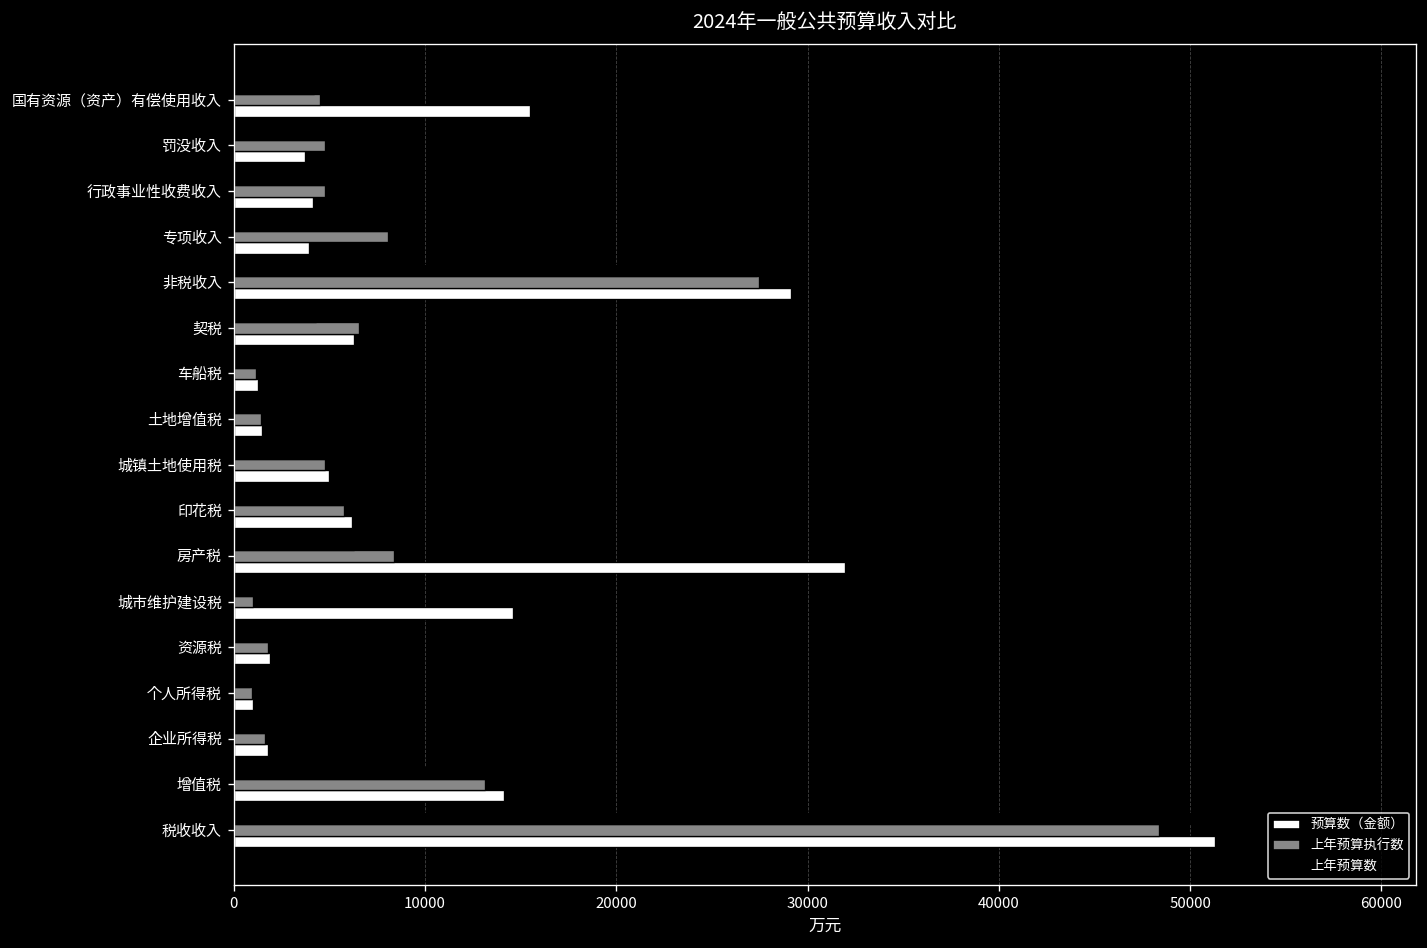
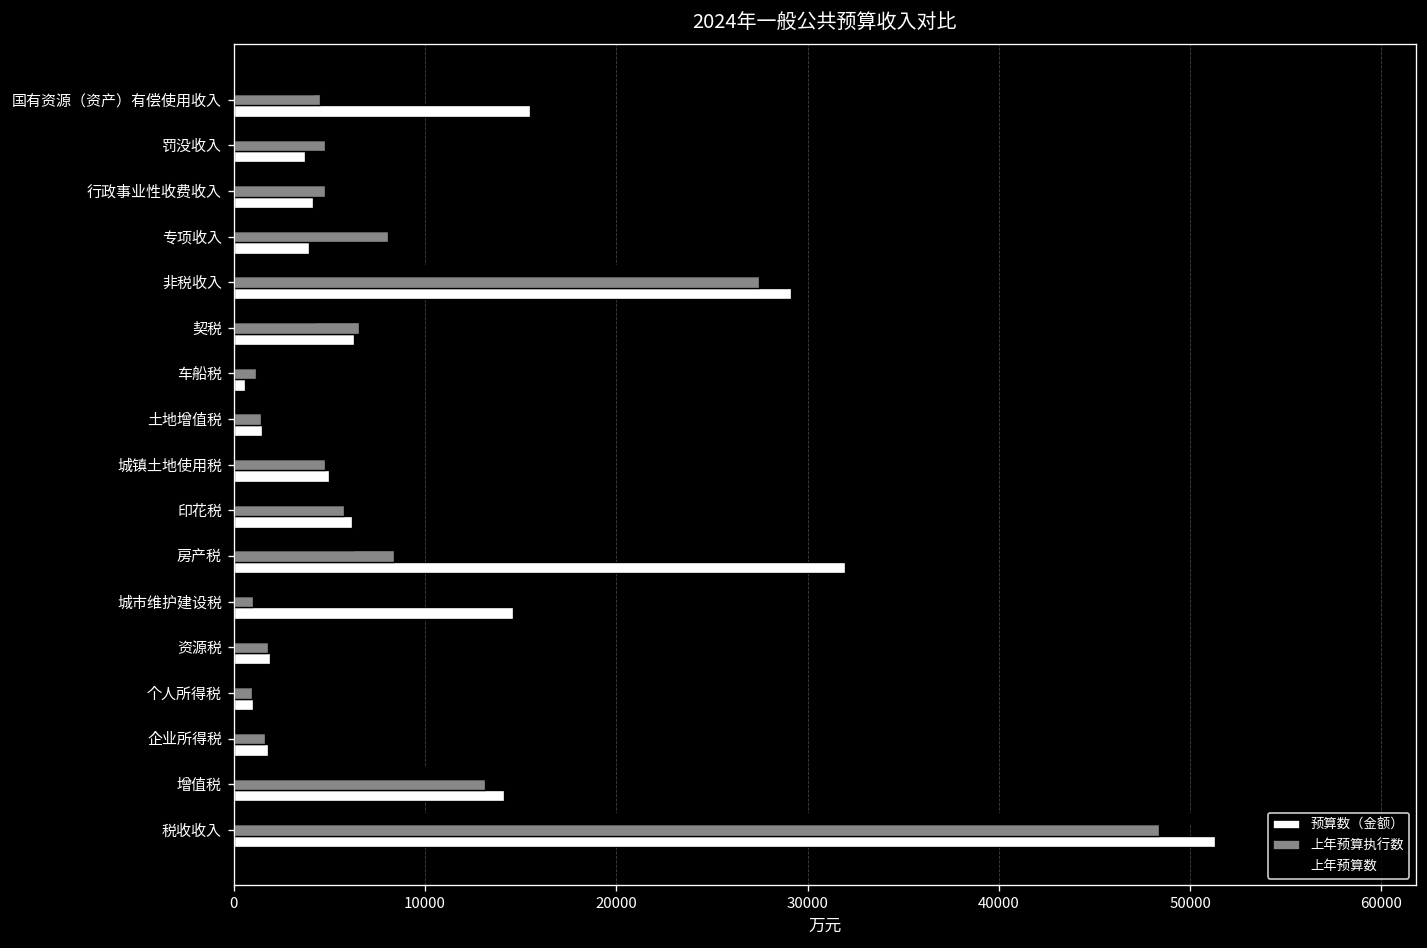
  {
    "预算数（金额）": {
      "国有资源（资产）有偿使用收入": 15500,
      "罚没收入": 3700,
      "行政事业性收费收入": 4200,
      "专项收入": 3900,
      "非税收入": 29100,
      "契税": 6300,
-     "车船税": 1300,
+     "车船税": 600,
      "土地增值税": 1500,
      "城镇土地使用税": 5000,
      "印花税": 6200,
      "房产税": 32000,
      "城市维护建设税": 14600,
      "资源税": 1900,
      "个人所得税": 1000,
      "企业所得税": 1800,
      "增值税": 14100,
      "税收收入": 51300
    },
    "上年预算执行数": {
      "国有资源（资产）有偿使用收入": 4500,
      "罚没收入": 4700,
      "行政事业性收费收入": 4800,
      "专项收入": 8100,
      "非税收入": 27500,
      "契税": 6500,
      "车船税": 1200,
      "土地增值税": 1400,
      "城镇土地使用税": 4800,
      "印花税": 5800,
      "房产税": 8400,
      "城市维护建设税": 1000,
      "资源税": 1800,
      "个人所得税": 1000,
      "企业所得税": 1600,
      "增值税": 13200,
      "税收收入": 48400
    },
    "上年预算数": {
      "国有资源（资产）有偿使用收入": 4200,
      "罚没收入": 6000,
      "行政事业性收费收入": 6000,
      "专项收入": 9700,
      "非税收入": 27300,
      "契税": 4300,
      "车船税": 1900,
      "土地增值税": 4700,
      "城镇土地使用税": 7500,
      "印花税": 5700,
      "房产税": 6300,
      "城市维护建设税": 2400,
      "资源税": 2400,
      "个人所得税": 800,
      "企业所得税": 5200,
      "增值税": 15400
    }
  }
